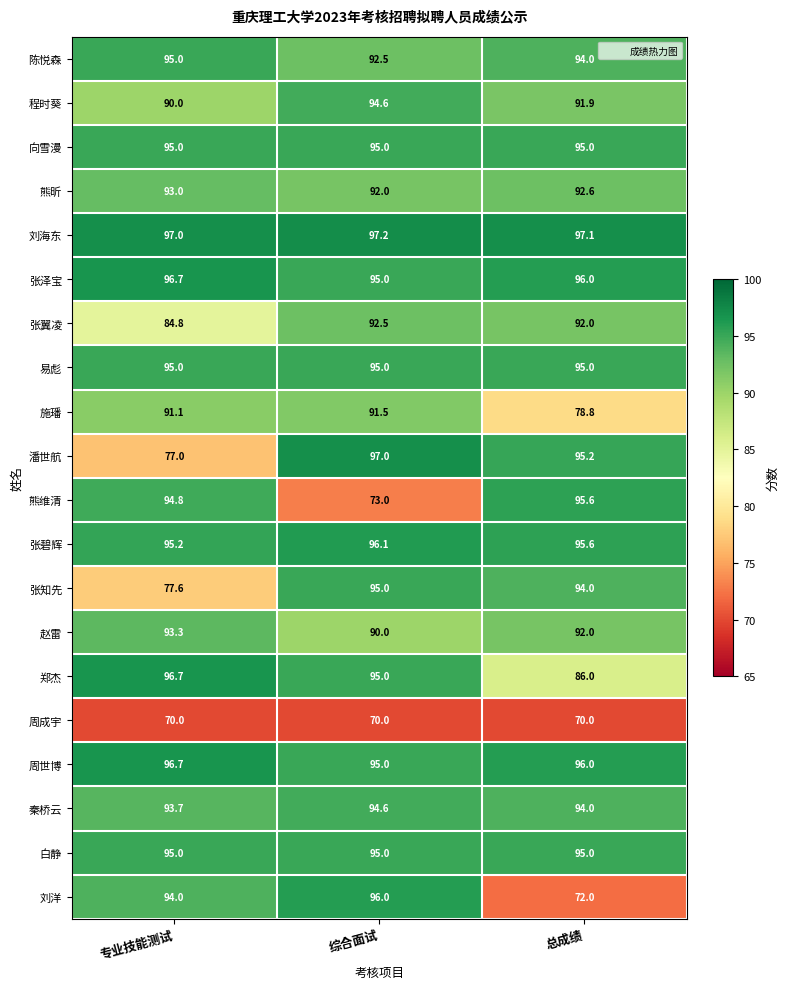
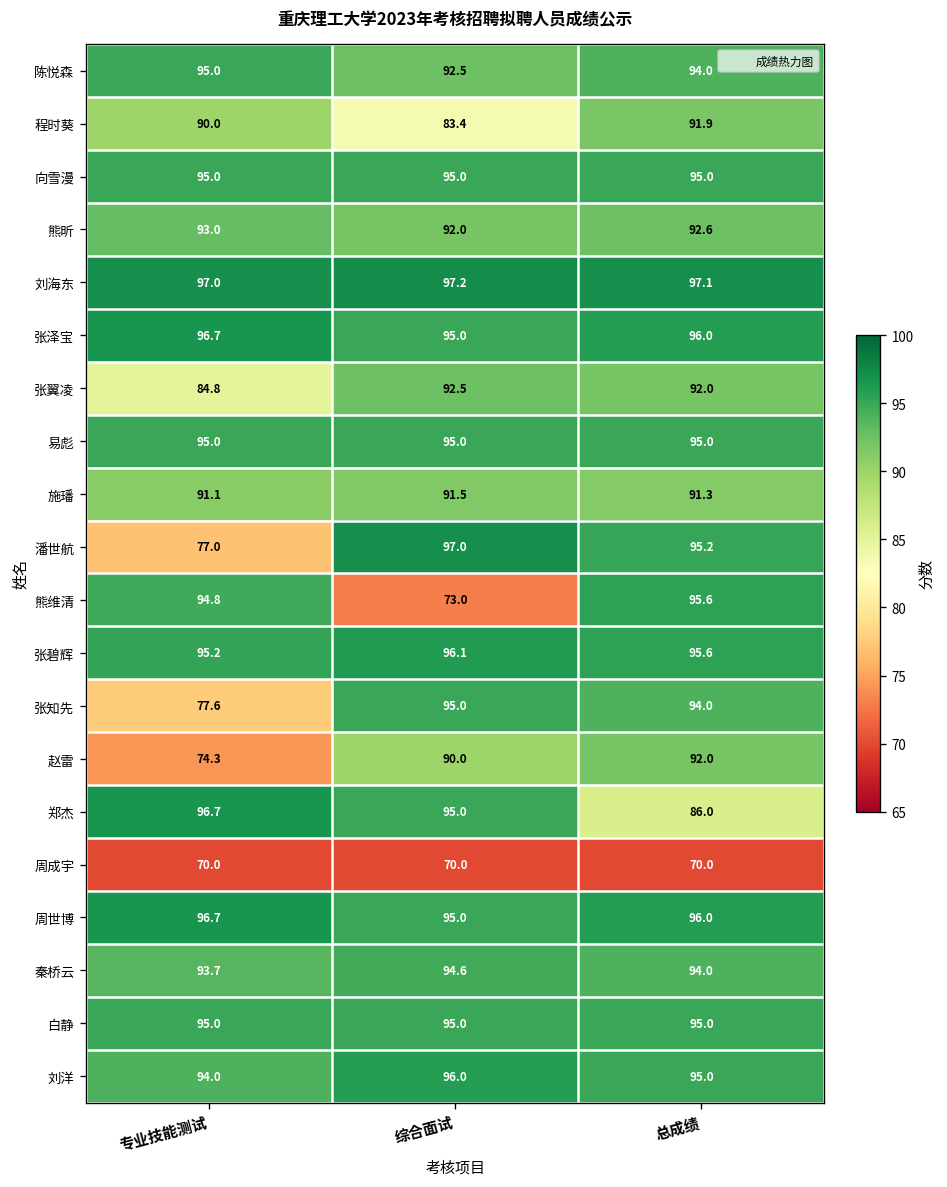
  {
    "陈悦森": {
      "专业技能测试": 95.0,
      "综合面试": 92.5,
      "总成绩": 94.0
    },
    "程时葵": {
      "专业技能测试": 90.0,
-     "综合面试": 94.6,
+     "综合面试": 83.4,
      "总成绩": 91.9
    },
    "向雪漫": {
      "专业技能测试": 95.0,
      "综合面试": 95.0,
      "总成绩": 95.0
    },
    "熊昕": {
      "专业技能测试": 93.0,
      "综合面试": 92.0,
      "总成绩": 92.6
    },
    "刘海东": {
      "专业技能测试": 97.0,
      "综合面试": 97.2,
      "总成绩": 97.1
    },
    "张泽宝": {
      "专业技能测试": 96.7,
      "综合面试": 95.0,
      "总成绩": 96.0
    },
    "张翼凌": {
      "专业技能测试": 84.8,
      "综合面试": 92.5,
      "总成绩": 92.0
    },
    "易彪": {
      "专业技能测试": 95.0,
      "综合面试": 95.0,
      "总成绩": 95.0
    },
    "施璠": {
      "专业技能测试": 91.1,
      "综合面试": 91.5,
-     "总成绩": 78.8
+     "总成绩": 91.3
    },
    "潘世航": {
      "专业技能测试": 77.0,
      "综合面试": 97.0,
      "总成绩": 95.2
    },
    "熊维清": {
      "专业技能测试": 94.8,
      "综合面试": 73.0,
      "总成绩": 95.6
    },
    "张碧辉": {
      "专业技能测试": 95.2,
      "综合面试": 96.1,
      "总成绩": 95.6
    },
    "张知先": {
      "专业技能测试": 77.6,
      "综合面试": 95.0,
      "总成绩": 94.0
    },
    "赵雷": {
-     "专业技能测试": 93.3,
+     "专业技能测试": 74.3,
      "综合面试": 90.0,
      "总成绩": 92.0
    },
    "郑杰": {
      "专业技能测试": 96.7,
      "综合面试": 95.0,
      "总成绩": 86.0
    },
    "周成宇": {
      "专业技能测试": 70.0,
      "综合面试": 70.0,
      "总成绩": 70.0
    },
    "周世博": {
      "专业技能测试": 96.7,
      "综合面试": 95.0,
      "总成绩": 96.0
    },
    "秦桥云": {
      "专业技能测试": 93.7,
      "综合面试": 94.6,
      "总成绩": 94.0
    },
    "白静": {
      "专业技能测试": 95.0,
      "综合面试": 95.0,
      "总成绩": 95.0
    },
    "刘洋": {
      "专业技能测试": 94.0,
      "综合面试": 96.0,
-     "总成绩": 72.0
+     "总成绩": 95.0
    }
  }
